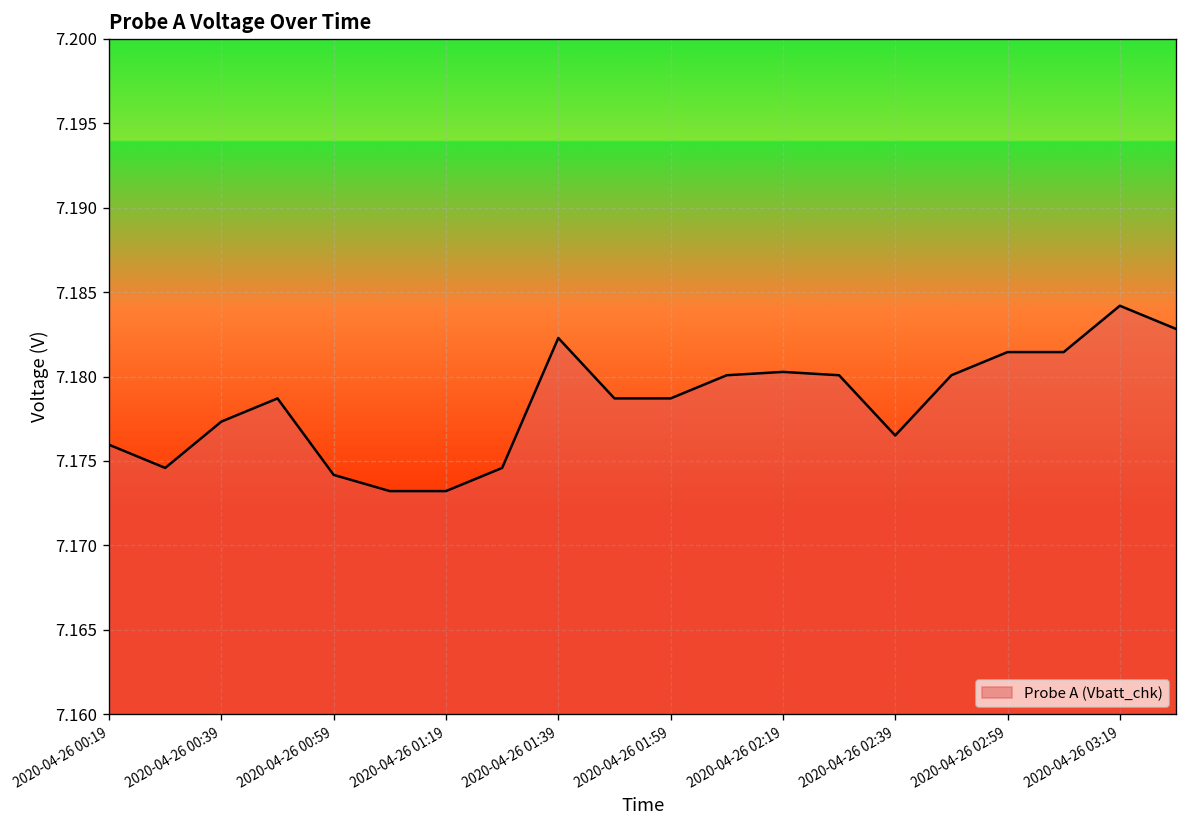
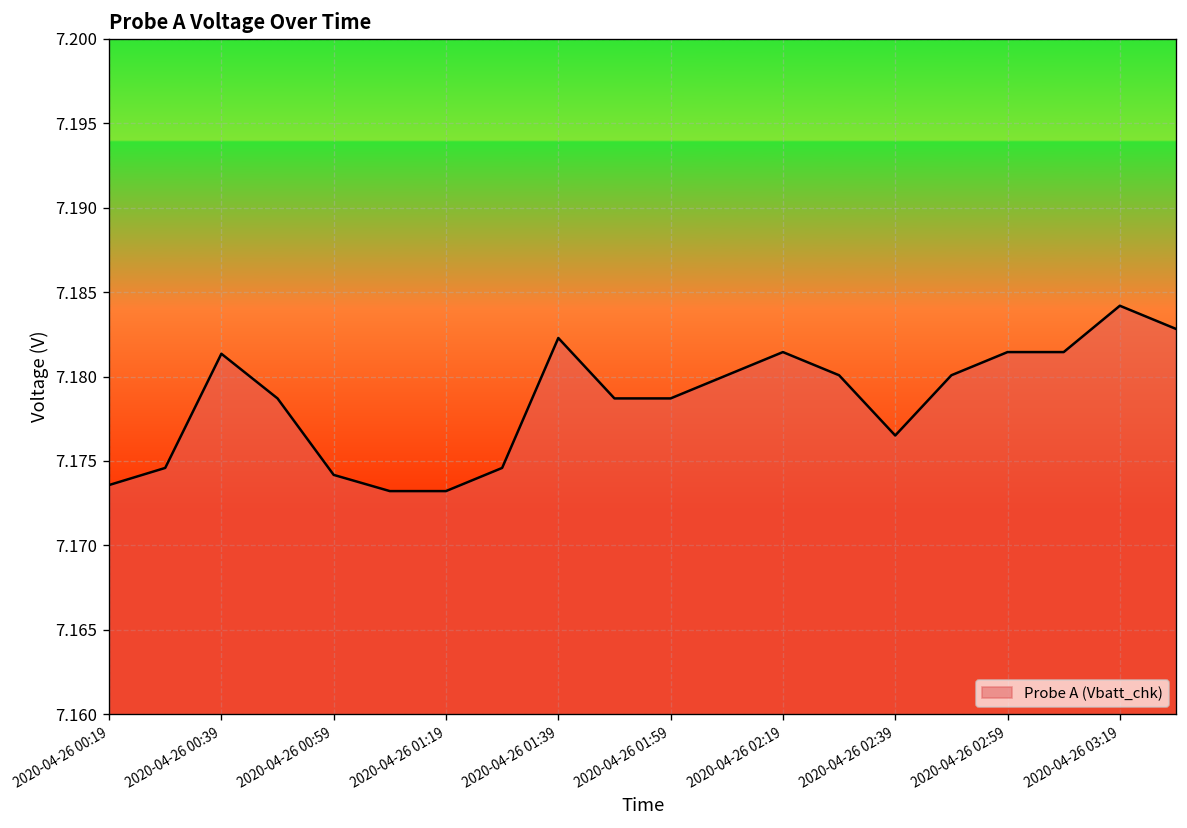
  {
-   "2020-04-26 00:19": 7.1760,
-   "2020-04-26 00:39": 7.1773,
+   "2020-04-26 00:19": 7.1736,
+   "2020-04-26 00:39": 7.1813,
    "2020-04-26 00:59": 7.1742,
    "2020-04-26 01:19": 7.1732,
    "2020-04-26 01:39": 7.1823,
    "2020-04-26 01:59": 7.1787,
-   "2020-04-26 02:19": 7.1803,
+   "2020-04-26 02:19": 7.1814,
    "2020-04-26 02:39": 7.1765,
    "2020-04-26 02:59": 7.1814,
    "2020-04-26 03:19": 7.1842
  }
